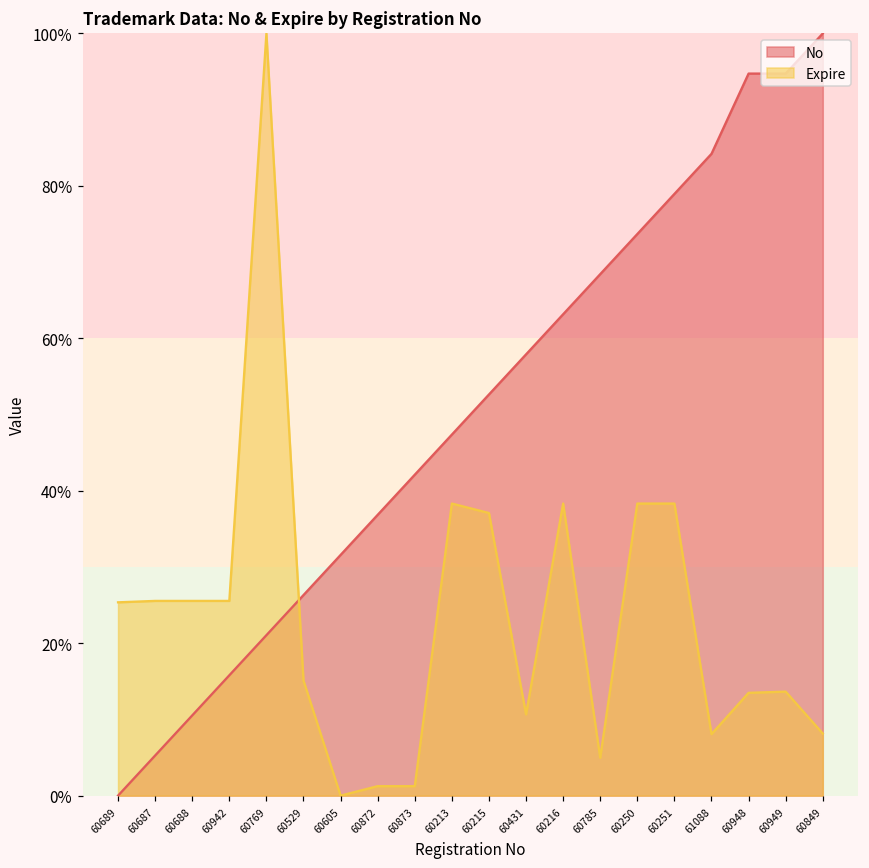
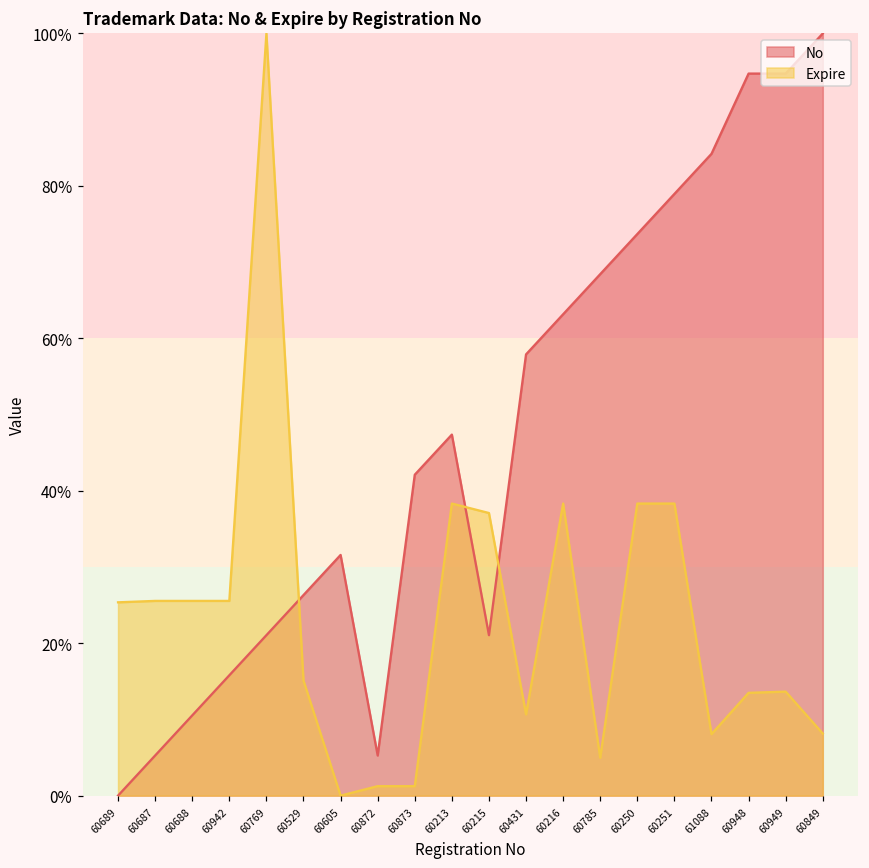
  {
    "No": {
      "60689": "0%",
      "60687": "5%",
      "60688": "11%",
      "60942": "16%",
      "60769": "21%",
      "60529": "26%",
      "60605": "32%",
-     "60872": "37%",
+     "60872": "5%",
      "60873": "42%",
      "60213": "47%",
-     "60215": "53%",
+     "60215": "21%",
      "60431": "58%",
      "60216": "63%",
      "60785": "68%",
      "60250": "74%",
      "60251": "79%",
      "61088": "84%",
      "60948": "95%",
      "60849": "100%"
    },
    "Expire": {
      "60689": "25%",
      "60687": "26%",
      "60688": "26%",
      "60942": "26%",
      "60769": "100%",
      "60529": "15%",
      "60605": "0%",
      "60872": "1%",
      "60873": "1%",
      "60213": "38%",
      "60215": "37%",
      "60431": "11%",
      "60216": "38%",
      "60785": "5%",
      "60250": "38%",
      "60251": "38%",
      "61088": "8%",
      "60948": "13%",
      "60949": "14%",
      "60849": "8%"
    }
  }
